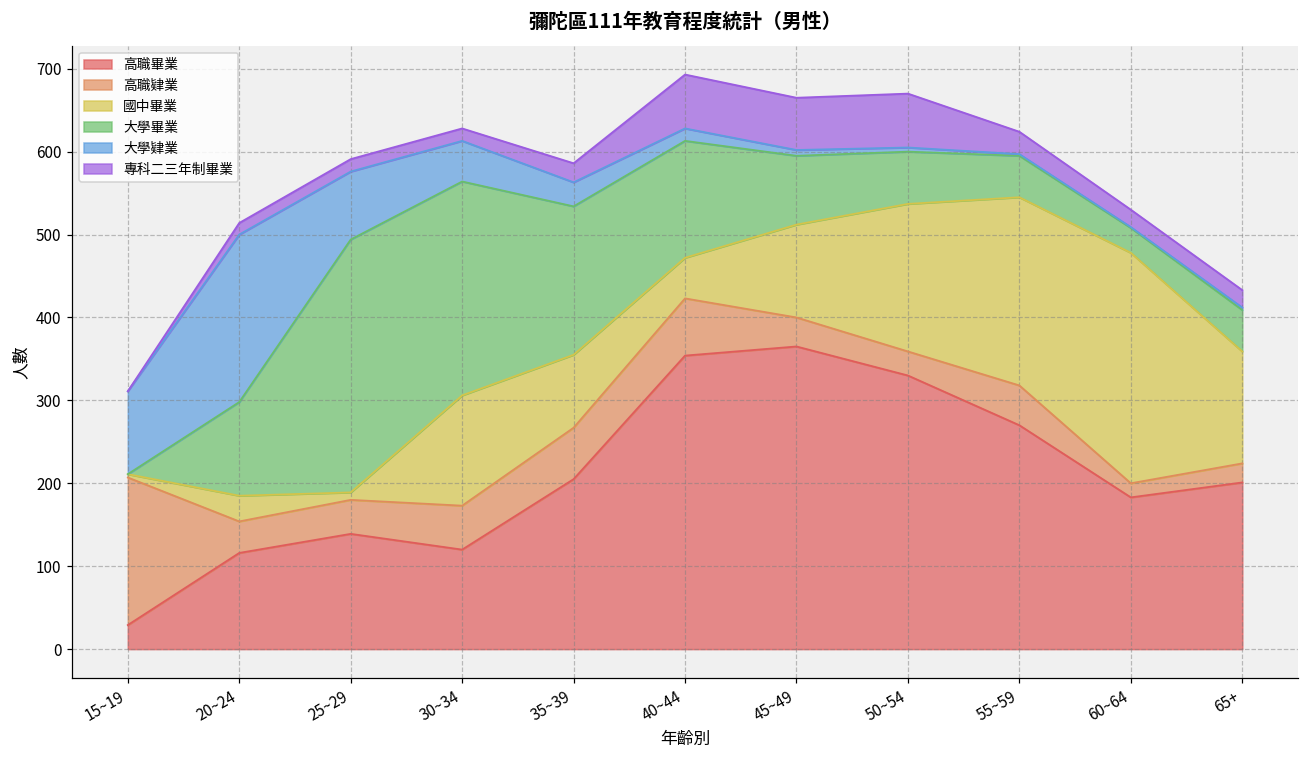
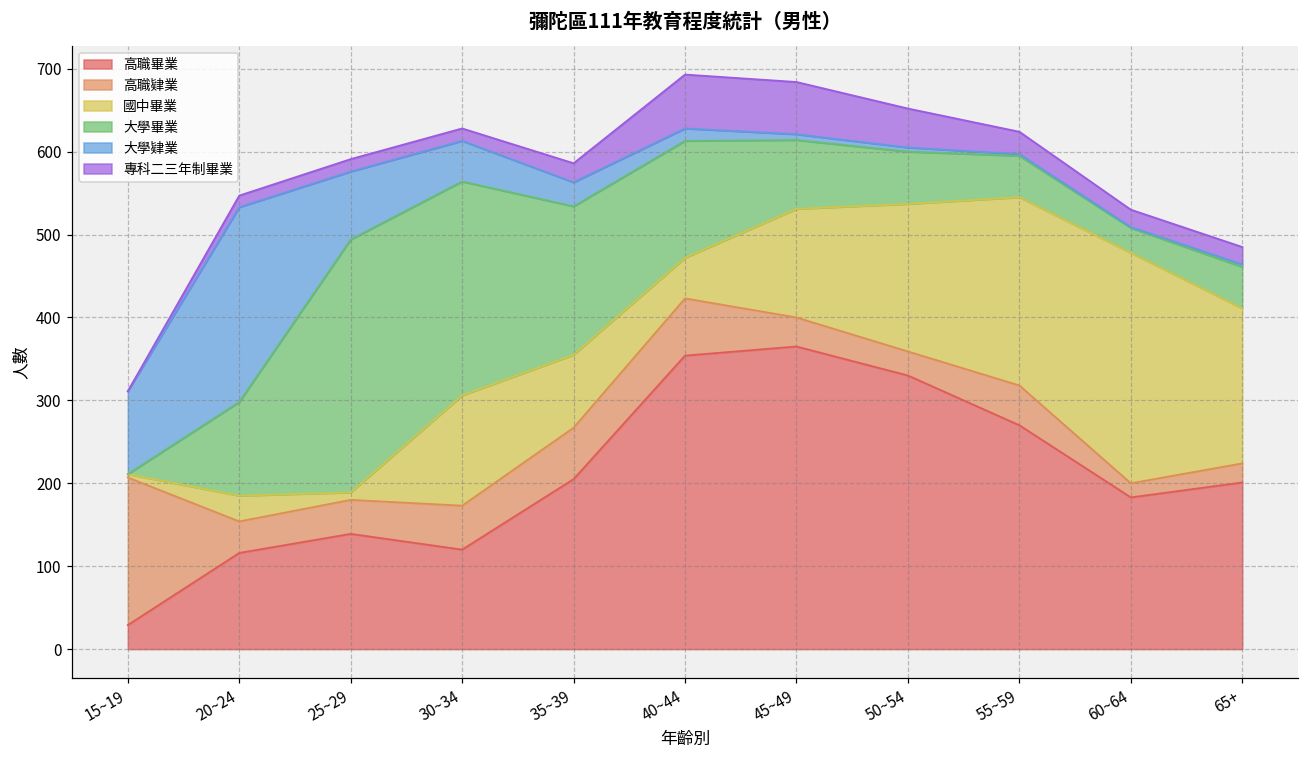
  {
    "國中畢業": {
      "20~24": 30,
      "25~29": 10,
      "30~34": 130,
      "35~39": 90,
      "40~44": 50,
-     "45~49": 110,
+     "45~49": 130,
      "50~54": 180,
      "55~59": 230,
      "60~64": 280,
-     "65+": 140
+     "65+": 190
    },
    "大學畢業": {
      "20~24": 110,
      "25~29": 310,
      "30~34": 260,
      "35~39": 180,
      "40~44": 140,
      "45~49": 80,
      "50~54": 60
    },
    "大學肄業": {
-     "20~24": 200,
+     "20~24": 240,
      "25~29": 80,
      "30~34": 50,
      "35~39": 30,
      "40~44": 20,
      "45~49": 10,
      "50~54": 10
    },
    "專科二三年制畢業": {
      "20~24": 10,
      "25~29": 20,
      "30~34": 20,
      "35~39": 20,
      "40~44": 70,
      "45~49": 60,
-     "50~54": 70,
+     "50~54": 50,
      "55~59": 30,
      "60~64": 20,
      "65+": 20
    }
  }
